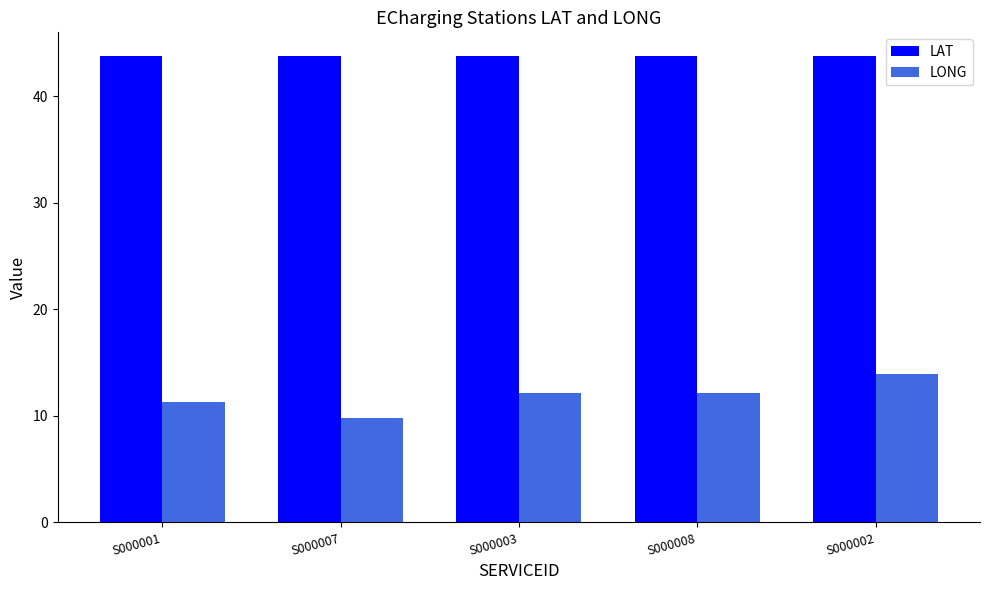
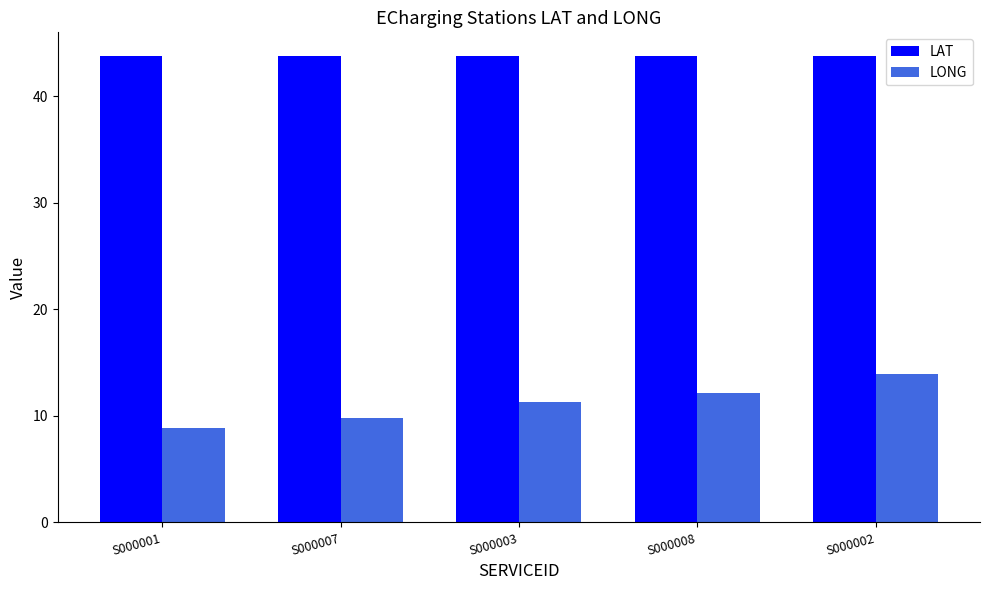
  {
    "LAT": {
      "S000001": 43.7,
      "S000007": 43.8,
      "S000003": 43.8,
      "S000008": 43.8,
      "S000002": 43.8
    },
    "LONG": {
-     "S000001": 11.3,
+     "S000001": 8.9,
      "S000007": 9.8,
-     "S000003": 12.2,
+     "S000003": 11.3,
      "S000008": 12.1,
      "S000002": 13.9
    }
  }
